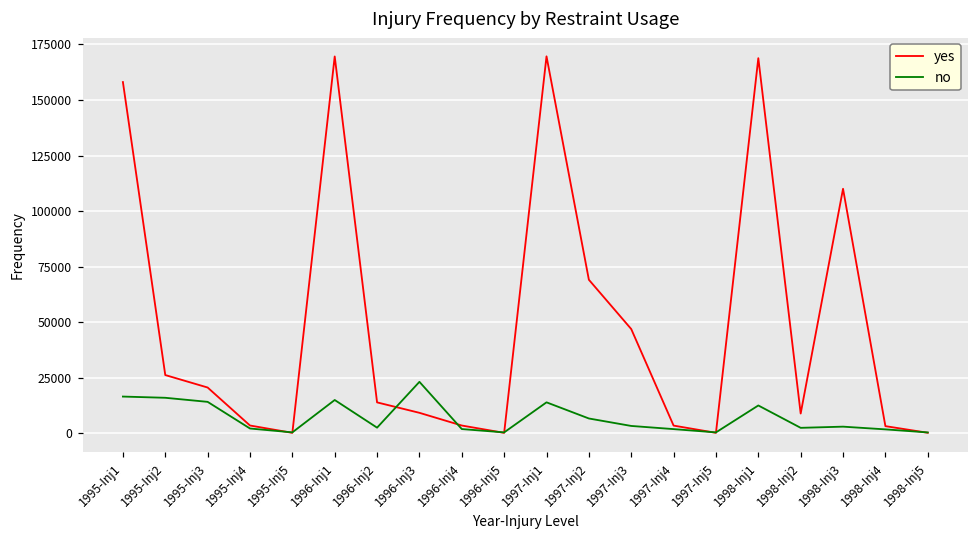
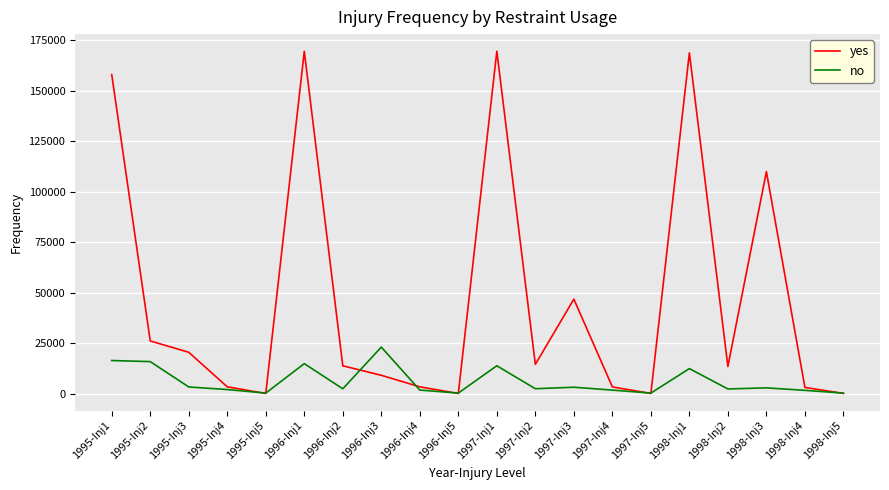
  {
    "yes": {
      "1995-Inj1": 158000,
      "1995-Inj2": 26000,
      "1995-Inj3": 21000,
      "1995-Inj4": 3000,
      "1996-Inj1": 170000,
      "1996-Inj2": 14000,
      "1996-Inj3": 9000,
      "1996-Inj4": 3000,
      "1997-Inj1": 170000,
-     "1997-Inj2": 69000,
+     "1997-Inj2": 15000,
      "1997-Inj3": 47000,
      "1997-Inj4": 3000,
      "1998-Inj1": 169000,
-     "1998-Inj2": 9000,
+     "1998-Inj2": 14000,
      "1998-Inj3": 110000,
      "1998-Inj4": 3000
    },
    "no": {
      "1995-Inj1": 16000,
      "1995-Inj2": 16000,
-     "1995-Inj3": 14000,
+     "1995-Inj3": 3000,
      "1995-Inj4": 2000,
      "1996-Inj1": 15000,
      "1996-Inj2": 2000,
      "1996-Inj3": 23000,
      "1996-Inj4": 2000,
      "1997-Inj1": 14000,
-     "1997-Inj2": 7000,
+     "1997-Inj2": 3000,
      "1997-Inj3": 3000,
      "1997-Inj4": 2000,
      "1998-Inj1": 12000,
      "1998-Inj2": 2000,
      "1998-Inj3": 3000,
      "1998-Inj4": 2000
    }
  }
